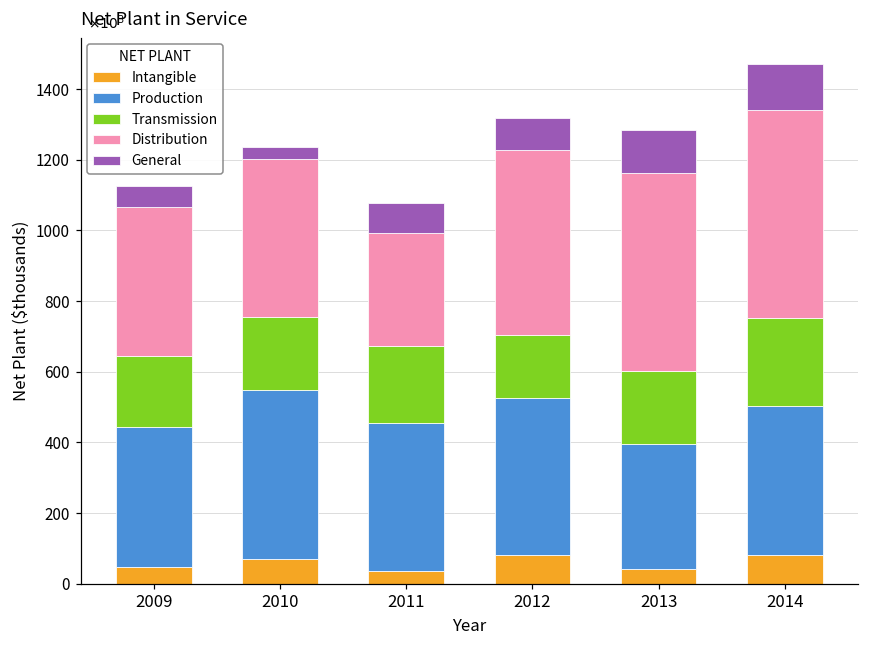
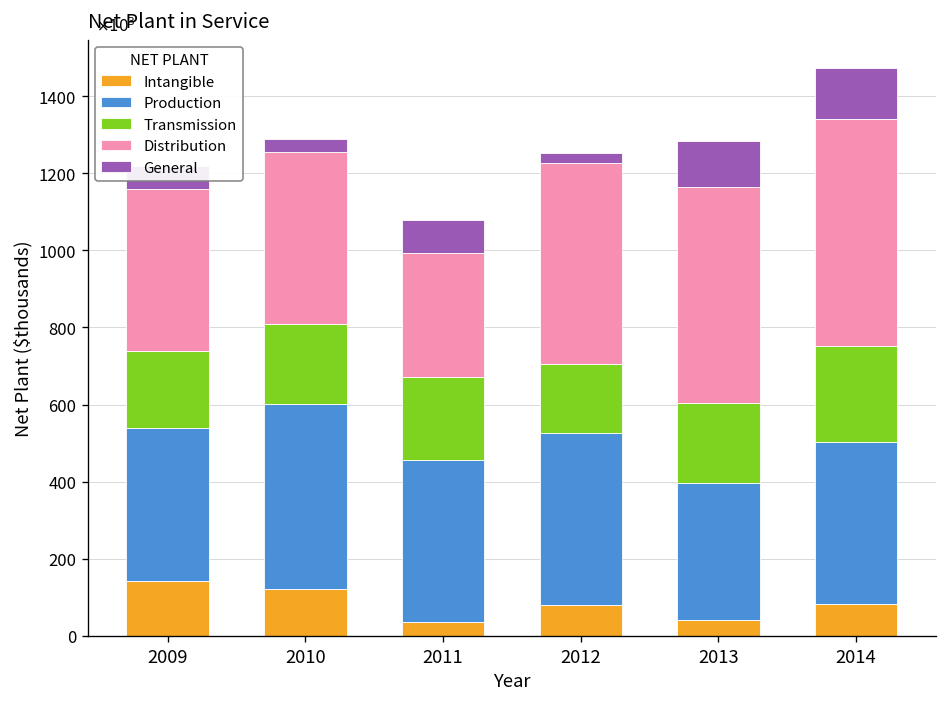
  {
    "Intangible": {
-     "2009": 50,
-     "2010": 70,
+     "2009": 140,
+     "2010": 120,
      "2011": 30,
      "2012": 80,
      "2013": 40,
      "2014": 80
    },
    "Production": {
      "2009": 400,
      "2010": 480,
      "2011": 420,
      "2012": 450,
      "2013": 360,
      "2014": 420
    },
    "Transmission": {
      "2009": 200,
      "2010": 210,
      "2011": 220,
      "2012": 180,
      "2013": 210,
      "2014": 250
    },
    "Distribution": {
      "2010": 450,
      "2011": 320,
      "2012": 520,
      "2013": 560,
      "2014": 590
    },
    "General": {
      "2010": 30,
      "2011": 80,
-     "2012": 90,
+     "2012": 30,
      "2013": 120,
      "2014": 130
    }
  }
